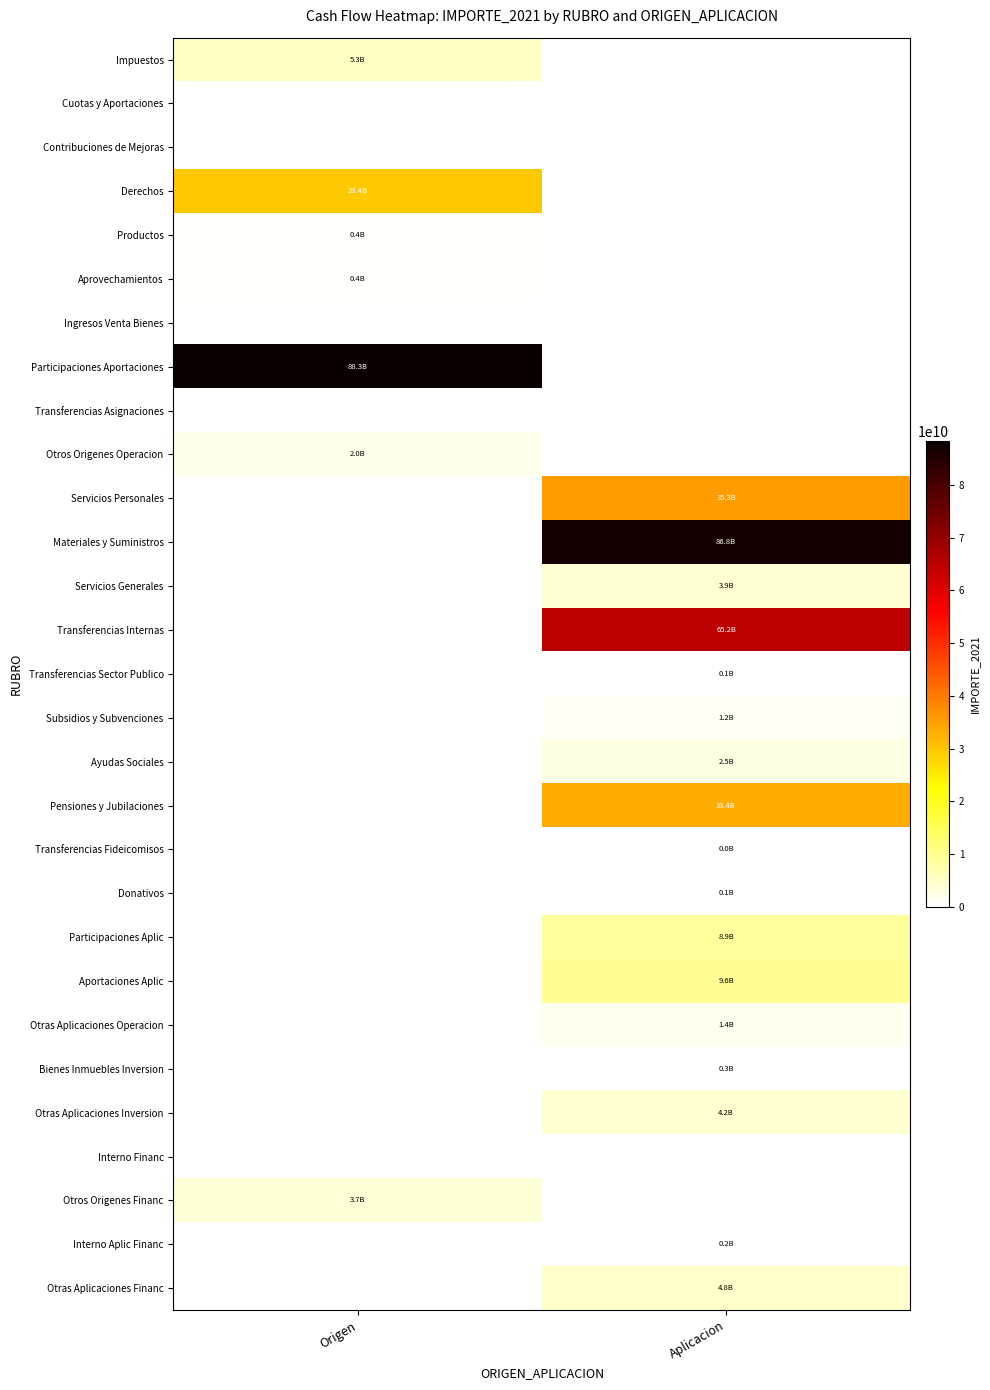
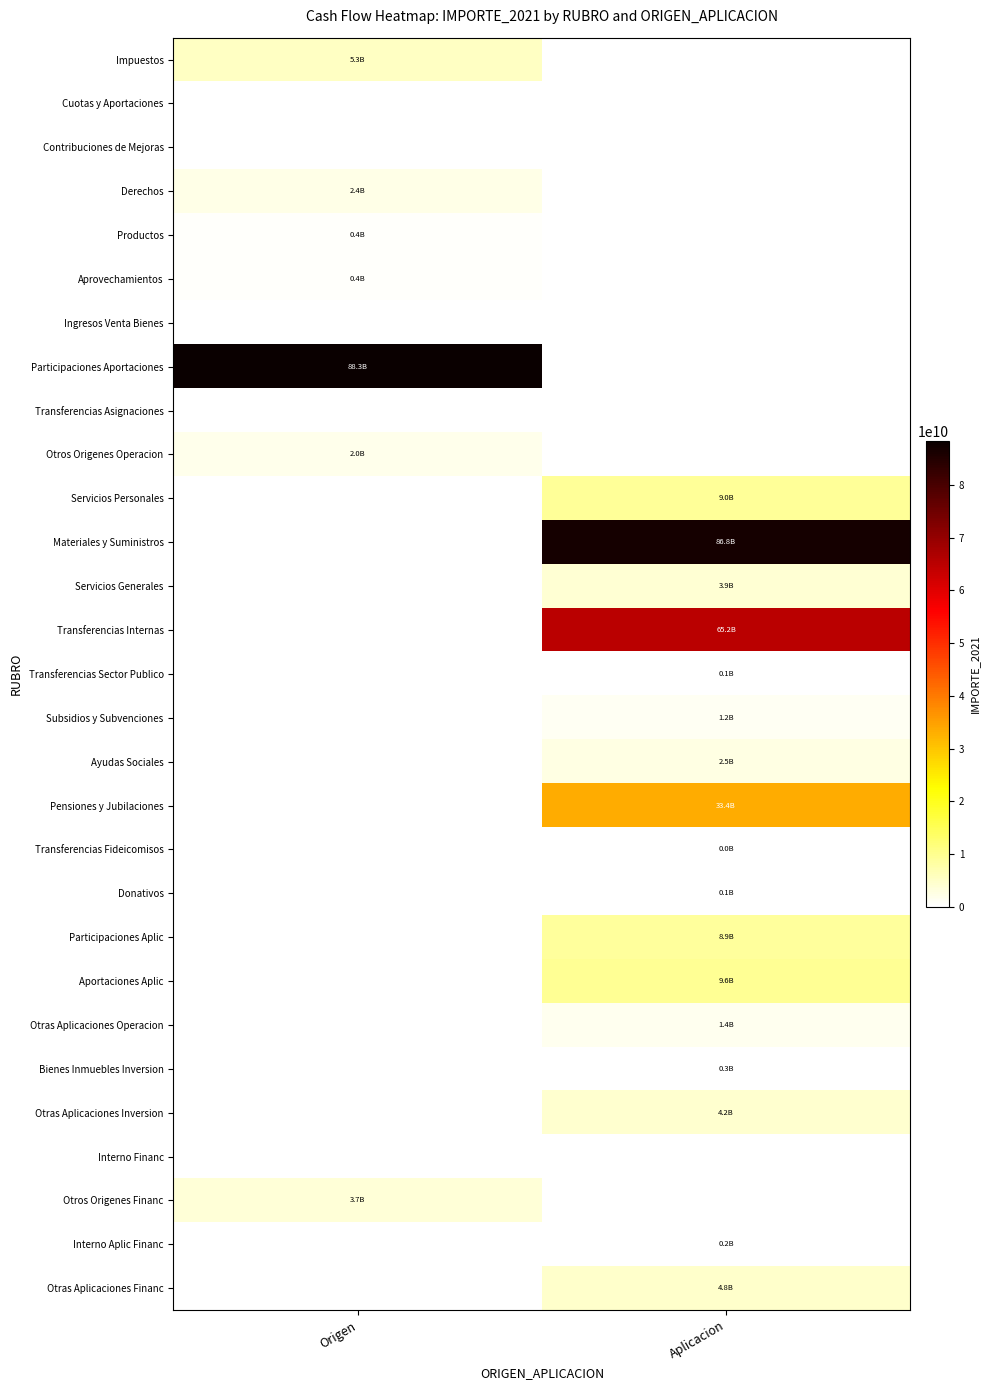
  {
    "Impuestos": {
      "Origen": "5.3B"
    },
    "Derechos": {
-     "Origen": "29.4B"
+     "Origen": "2.4B"
    },
    "Productos": {
      "Origen": "0.4B"
    },
    "Aprovechamientos": {
      "Origen": "0.4B"
    },
    "Participaciones Aportaciones": {
      "Origen": "88.3B"
    },
    "Otros Origenes Operacion": {
      "Origen": "2.0B"
    },
    "Servicios Personales": {
-     "Aplicacion": "35.3B"
+     "Aplicacion": "9.0B"
    },
    "Materiales y Suministros": {
      "Aplicacion": "86.8B"
    },
    "Servicios Generales": {
      "Aplicacion": "3.9B"
    },
    "Transferencias Internas": {
      "Aplicacion": "65.2B"
    },
    "Transferencias Sector Publico": {
      "Aplicacion": "0.1B"
    },
    "Subsidios y Subvenciones": {
      "Aplicacion": "1.2B"
    },
    "Ayudas Sociales": {
      "Aplicacion": "2.5B"
    },
    "Pensiones y Jubilaciones": {
      "Aplicacion": "33.4B"
    },
    "Transferencias Fideicomisos": {
      "Aplicacion": "0.0B"
    },
    "Donativos": {
      "Aplicacion": "0.1B"
    },
    "Participaciones Aplic": {
      "Aplicacion": "8.9B"
    },
    "Aportaciones Aplic": {
      "Aplicacion": "9.6B"
    },
    "Otras Aplicaciones Operacion": {
      "Aplicacion": "1.4B"
    },
    "Bienes Inmuebles Inversion": {
      "Aplicacion": "0.3B"
    },
    "Otras Aplicaciones Inversion": {
      "Aplicacion": "4.2B"
    },
    "Otros Origenes Financ": {
      "Origen": "3.7B"
    },
    "Interno Aplic Financ": {
      "Aplicacion": "0.2B"
    },
    "Otras Aplicaciones Financ": {
      "Aplicacion": "4.8B"
    }
  }
